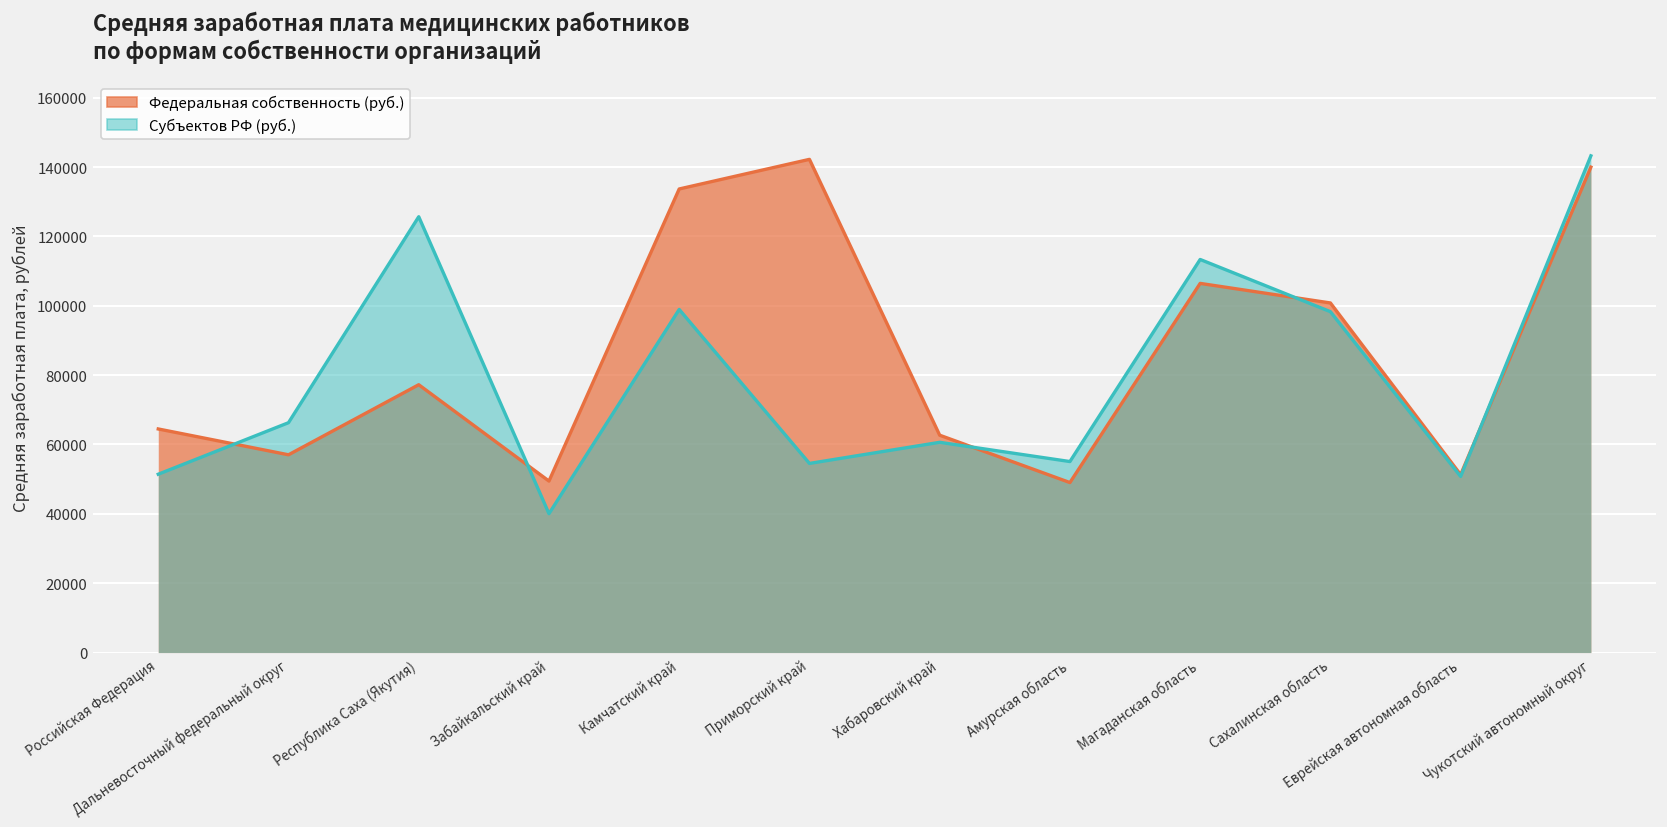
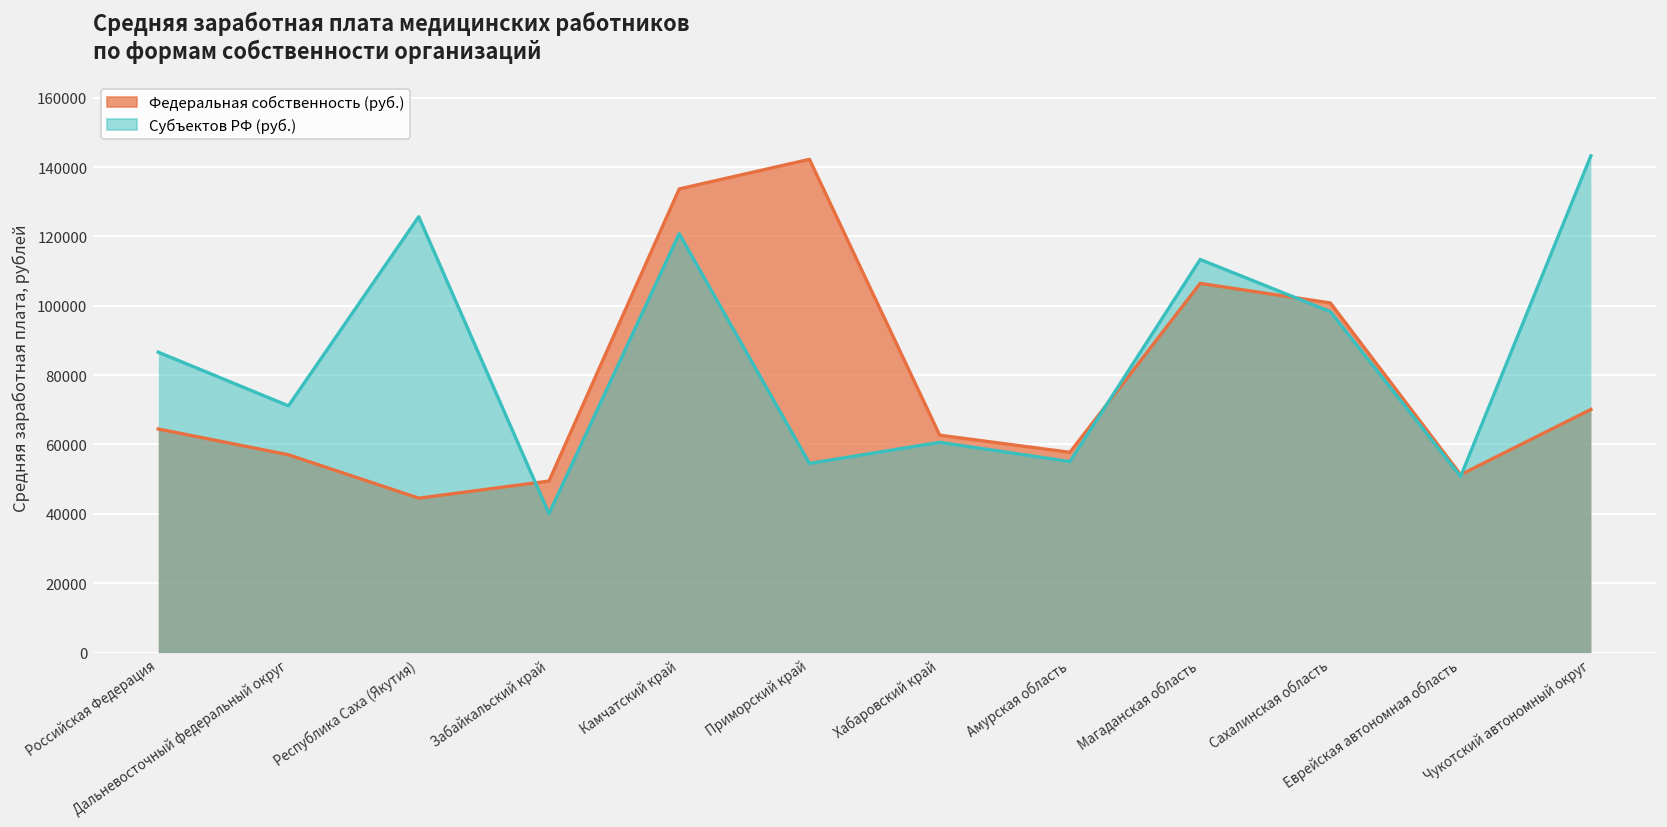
  {
    "Федеральная собственность (руб.)": {
      "Российская Федерация": 64000,
      "Дальневосточный федеральный округ": 57000,
-     "Республика Саха (Якутия)": 77000,
+     "Республика Саха (Якутия)": 45000,
      "Забайкальский край": 49000,
      "Камчатский край": 134000,
      "Приморский край": 142000,
      "Хабаровский край": 63000,
-     "Амурская область": 49000,
+     "Амурская область": 58000,
      "Магаданская область": 106000,
      "Сахалинская область": 101000,
-     "Чукотский автономный округ": 140000
+     "Чукотский автономный округ": 70000
    },
    "Субъектов РФ (руб.)": {
-     "Российская Федерация": 51000,
-     "Дальневосточный федеральный округ": 66000,
+     "Российская Федерация": 87000,
+     "Дальневосточный федеральный округ": 71000,
      "Республика Саха (Якутия)": 126000,
      "Забайкальский край": 40000,
-     "Камчатский край": 99000,
+     "Камчатский край": 121000,
      "Приморский край": 55000,
      "Хабаровский край": 61000,
      "Амурская область": 55000,
      "Магаданская область": 113000,
      "Сахалинская область": 98000,
      "Чукотский автономный округ": 143000
    }
  }
